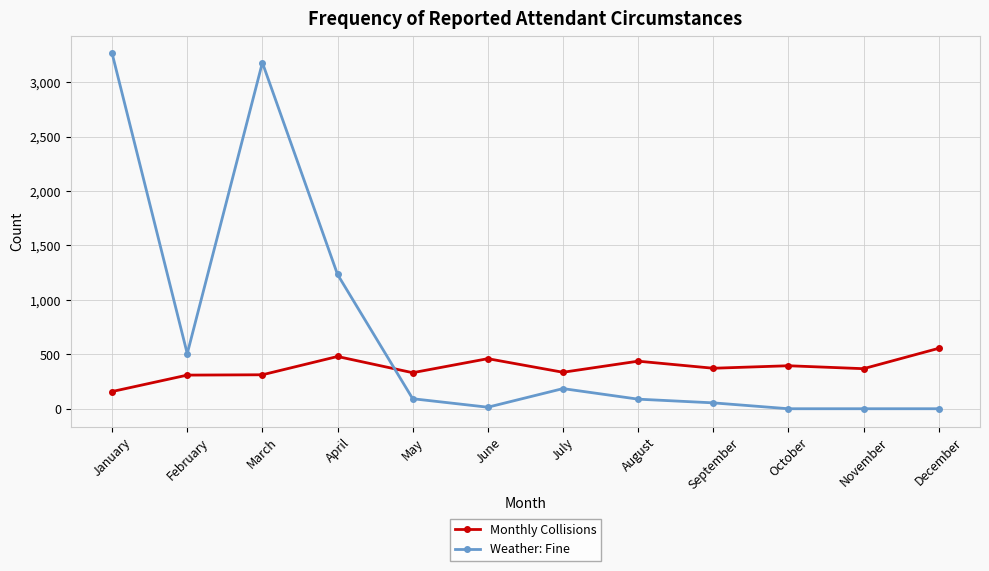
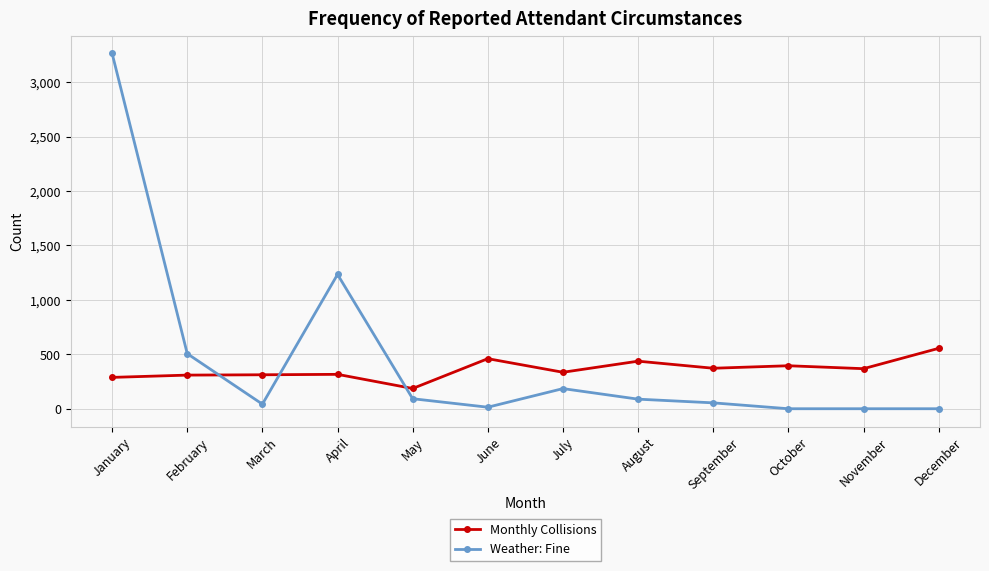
  {
    "Monthly Collisions": {
-     "January": "160",
+     "January": "290",
      "February": "310",
      "March": "310",
-     "April": "480",
-     "May": "330",
+     "April": "320",
+     "May": "190",
      "June": "460",
      "July": "340",
      "August": "440",
      "September": "370",
      "October": "400",
      "November": "370",
      "December": "560"
    },
    "Weather: Fine": {
      "January": "3,270",
      "February": "510",
-     "March": "3,180",
+     "March": "40",
      "April": "1,230",
      "May": "90",
      "June": "10",
      "July": "190",
      "August": "90",
      "September": "50",
      "October": "0",
      "November": "0",
      "December": "0"
    }
  }
